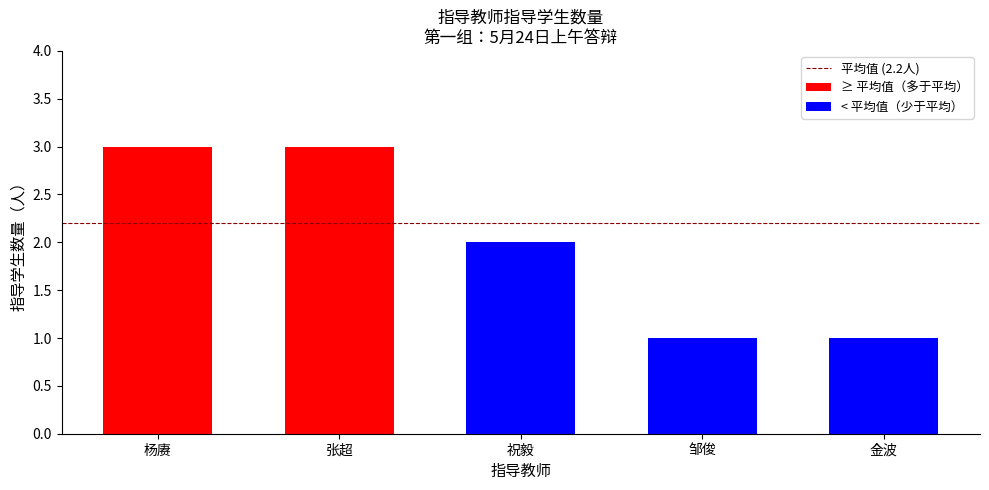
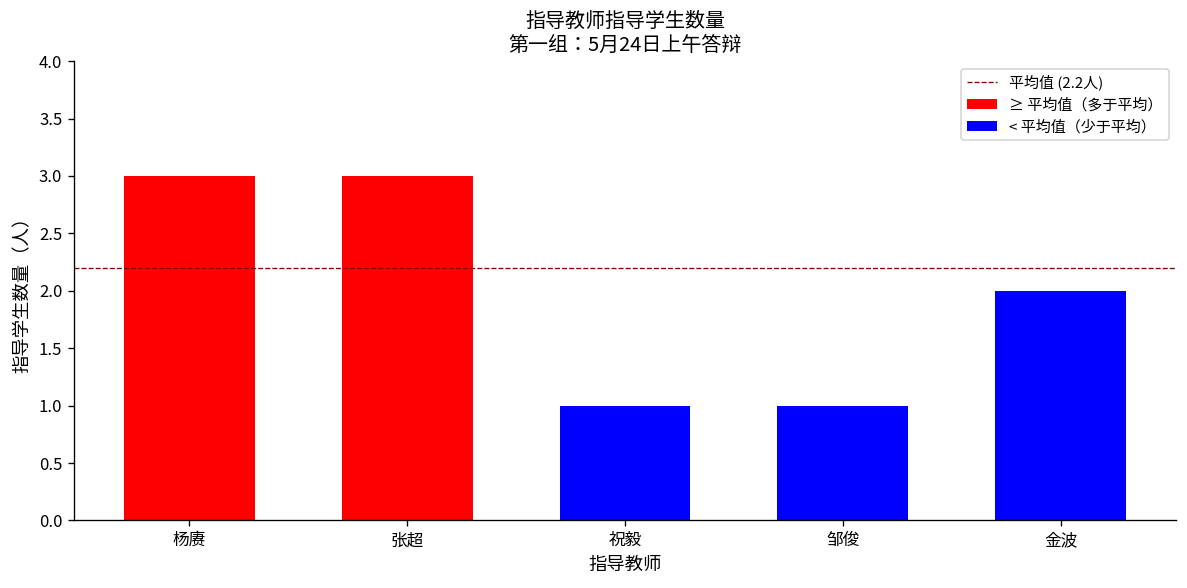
  {
    "杨赓": 3,
    "张超": 3,
-   "祝毅": 2,
+   "祝毅": 1,
    "邹俊": 1,
-   "金波": 1
+   "金波": 2
  }
